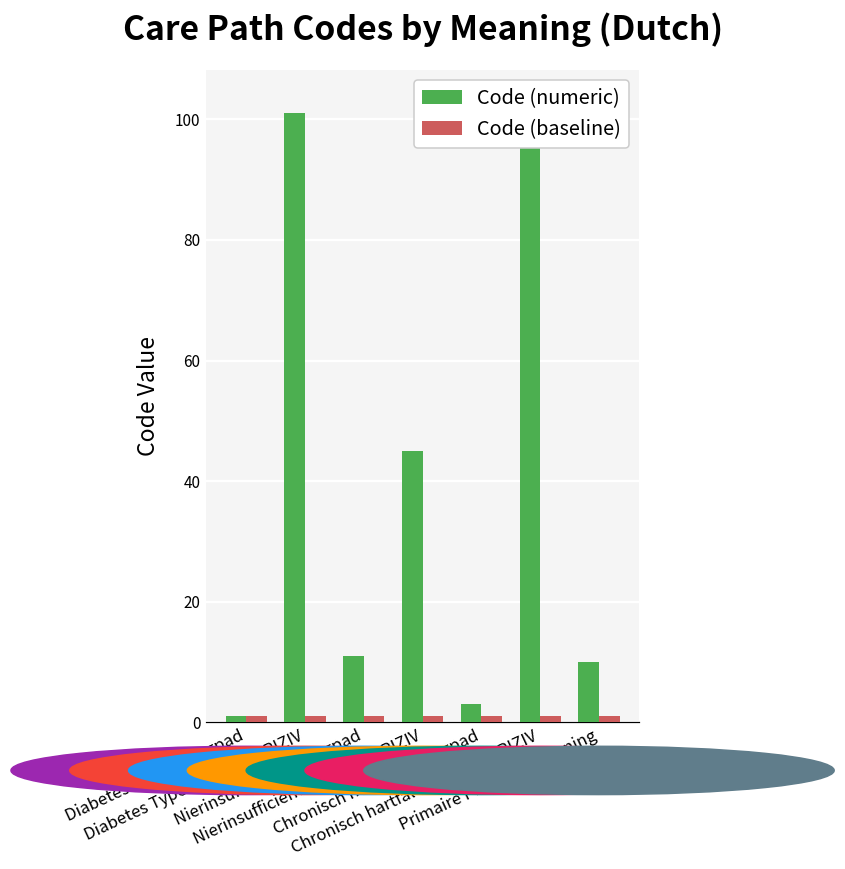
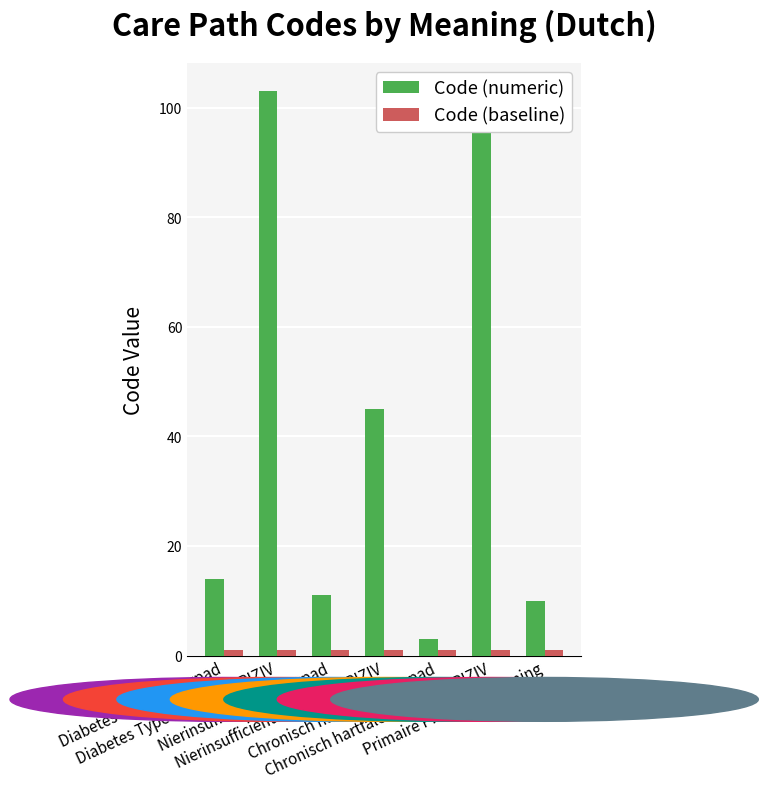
  {
    "Code (numeric)": {
-     "Diabetes Type 2 Zorgpad": 1,
-     "Diabetes Type 2 Zorgpad RIZIV": 101,
+     "Diabetes Type 2 Zorgpad": 14,
+     "Diabetes Type 2 Zorgpad RIZIV": 103,
      "Nierinsufficiëntie Zorgpad": 11,
      "Nierinsufficiëntie Zorgpad RIZIV": 45,
      "Chronisch hartfalen Zorgpad": 3,
      "Primaire Preventieplanning": 10
    },
    "Code (baseline)": {
      "Diabetes Type 2 Zorgpad": 1,
      "Diabetes Type 2 Zorgpad RIZIV": 1,
      "Nierinsufficiëntie Zorgpad": 1,
      "Nierinsufficiëntie Zorgpad RIZIV": 1,
      "Chronisch hartfalen Zorgpad": 1,
      "Chronisch hartfalen Zorgpad RIZIV": 1,
      "Primaire Preventieplanning": 1
    }
  }
